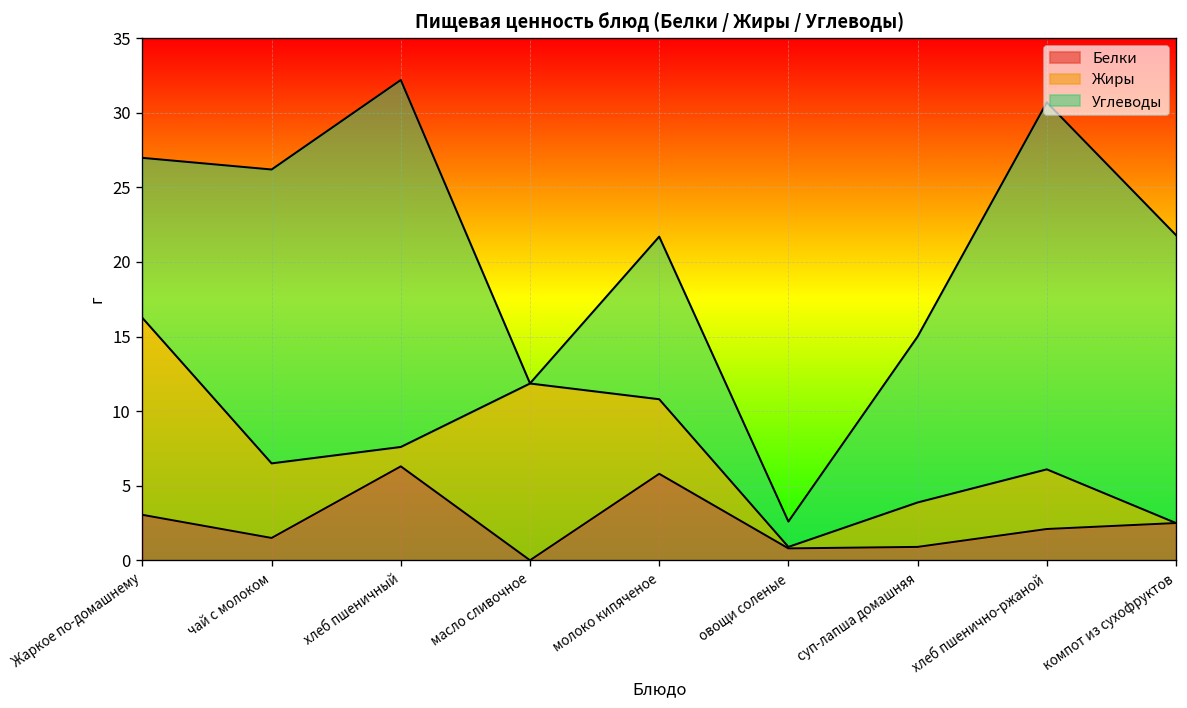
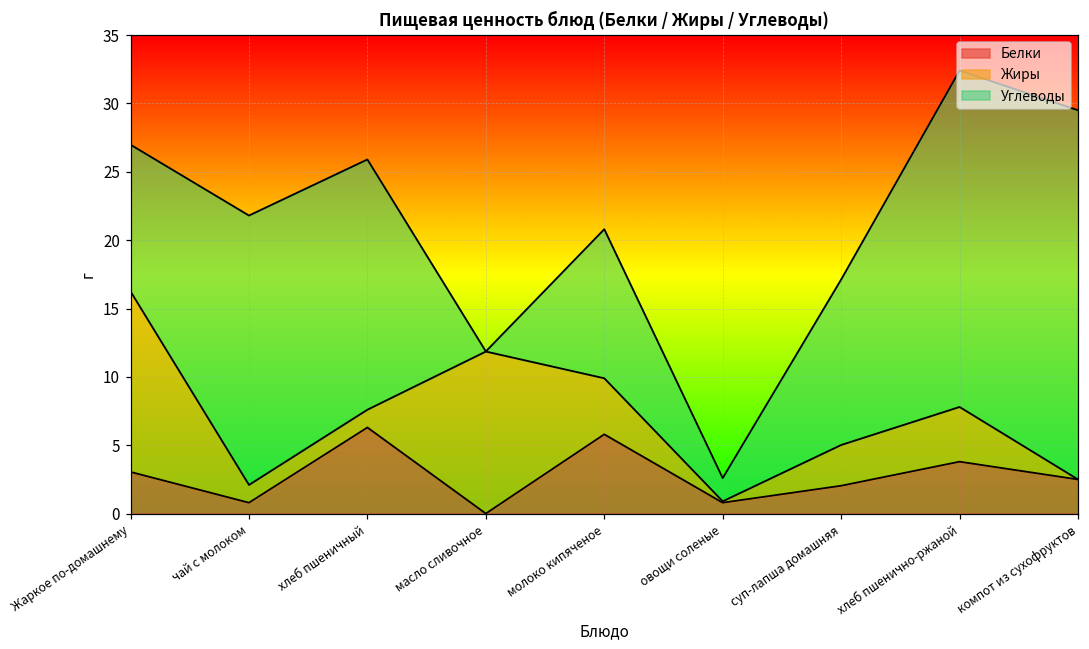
  {
    "Белки": {
      "Жаркое по-домашнему": 3.1,
-     "чай с молоком": 1.5,
+     "чай с молоком": 0.8,
      "хлеб пшеничный": 6.3,
      "масло сливочное": 0.0,
      "молоко кипяченое": 5.8,
-     "суп-лапша домашняя": 0.9,
-     "хлеб пшенично-ржаной": 2.1
+     "суп-лапша домашняя": 2.0,
+     "хлеб пшенично-ржаной": 3.8
    },
    "Жиры": {
      "Жаркое по-домашнему": 13.2,
-     "чай с молоком": 5.0,
+     "чай с молоком": 1.3,
      "хлеб пшеничный": 1.3,
-     "молоко кипяченое": 5.0,
+     "молоко кипяченое": 4.1,
      "суп-лапша домашняя": 3.0,
      "хлеб пшенично-ржаной": 4.0
    },
    "Углеводы": {
      "Жаркое по-домашнему": 10.7,
      "чай с молоком": 19.7,
-     "хлеб пшеничный": 24.6,
+     "хлеб пшеничный": 18.3,
      "молоко кипяченое": 10.9,
      "овощи соленые": 1.7,
-     "суп-лапша домашняя": 11.1,
-     "компот из сухофруктов": 19.3
+     "суп-лапша домашняя": 12.1,
+     "компот из сухофруктов": 27.0
    }
  }
